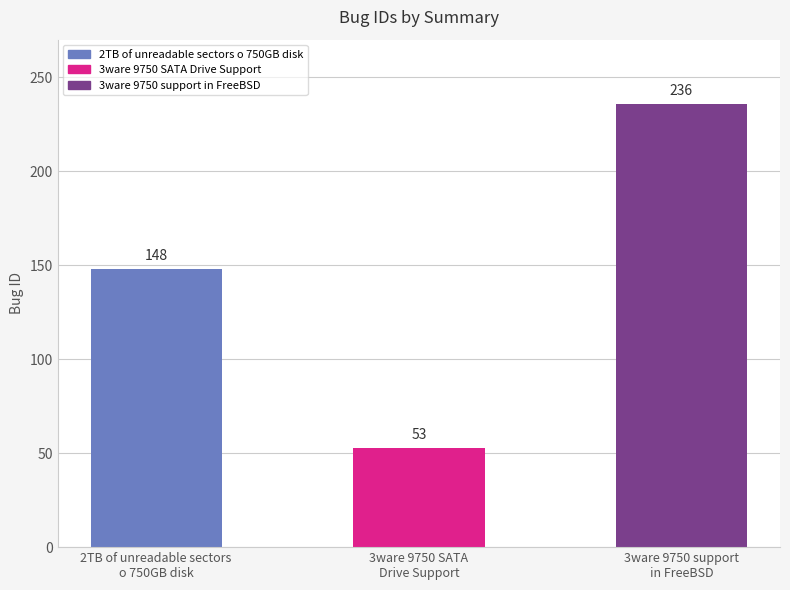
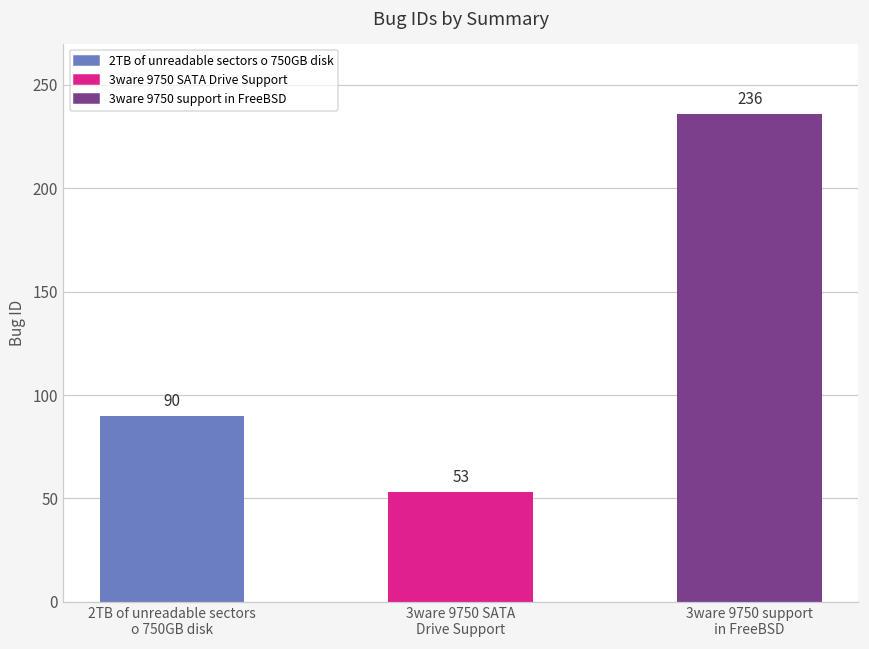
  {
-   "2TB of unreadable sectors o 750GB disk": 148,
+   "2TB of unreadable sectors o 750GB disk": 90,
    "3ware 9750 SATA Drive Support": 53,
    "3ware 9750 support in FreeBSD": 236
  }
